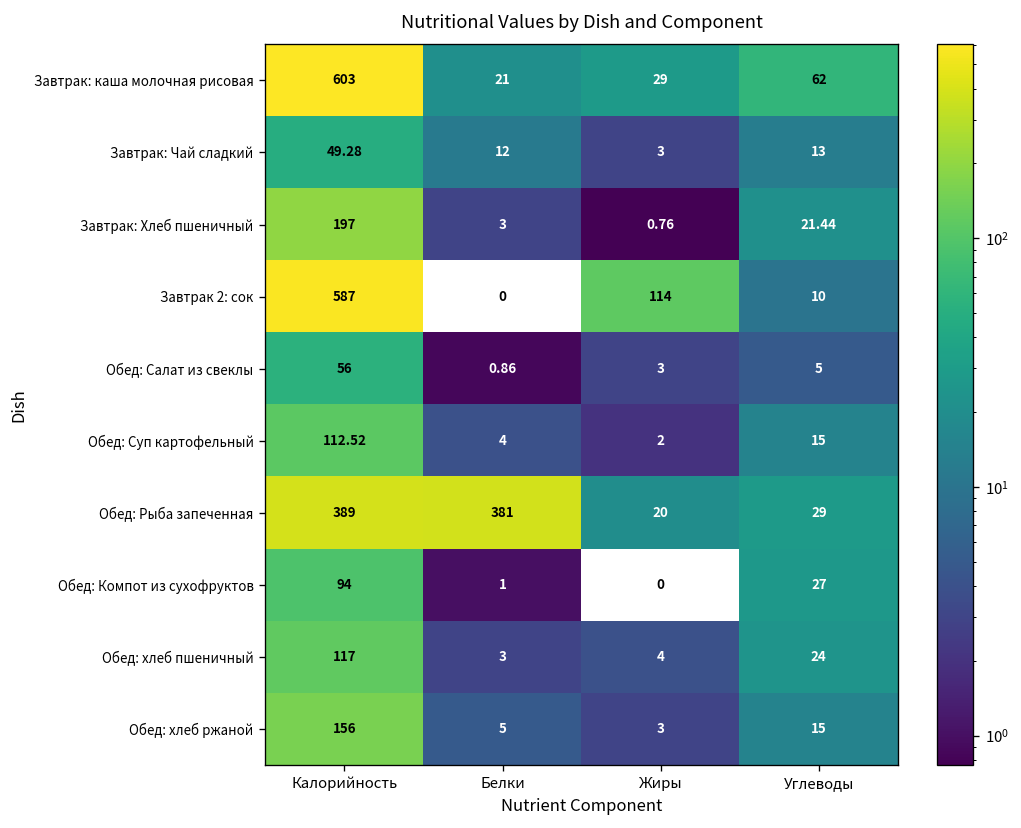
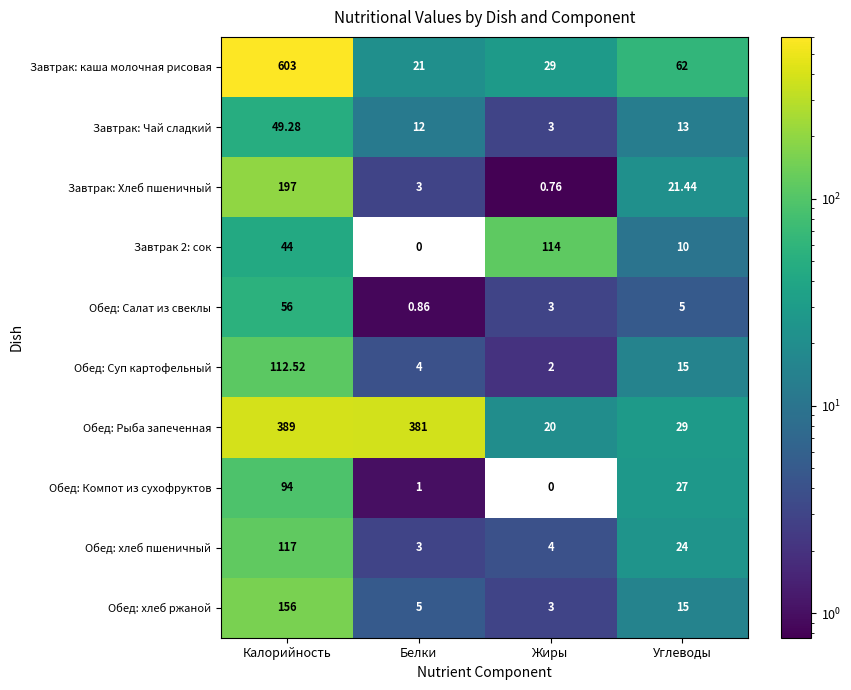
  {
    "Завтрак: каша молочная рисовая": {
      "Калорийность": 603,
      "Белки": 21,
      "Жиры": 29,
      "Углеводы": 62
    },
    "Завтрак: Чай сладкий": {
      "Калорийность": 49.28,
      "Белки": 12,
      "Жиры": 3,
      "Углеводы": 13
    },
    "Завтрак: Хлеб пшеничный": {
      "Калорийность": 197,
      "Белки": 3,
      "Жиры": 0.76,
      "Углеводы": 21.44
    },
    "Завтрак 2: сок": {
-     "Калорийность": 587,
+     "Калорийность": 44,
      "Белки": 0,
      "Жиры": 114,
      "Углеводы": 10
    },
    "Обед: Салат из свеклы": {
      "Калорийность": 56,
      "Белки": 0.86,
      "Жиры": 3,
      "Углеводы": 5
    },
    "Обед: Суп картофельный": {
      "Калорийность": 112.52,
      "Белки": 4,
      "Жиры": 2,
      "Углеводы": 15
    },
    "Обед: Рыба запеченная": {
      "Калорийность": 389,
      "Белки": 381,
      "Жиры": 20,
      "Углеводы": 29
    },
    "Обед: Компот из сухофруктов": {
      "Калорийность": 94,
      "Белки": 1,
      "Жиры": 0,
      "Углеводы": 27
    },
    "Обед: хлеб пшеничный": {
      "Калорийность": 117,
      "Белки": 3,
      "Жиры": 4,
      "Углеводы": 24
    },
    "Обед: хлеб ржаной": {
      "Калорийность": 156,
      "Белки": 5,
      "Жиры": 3,
      "Углеводы": 15
    }
  }
